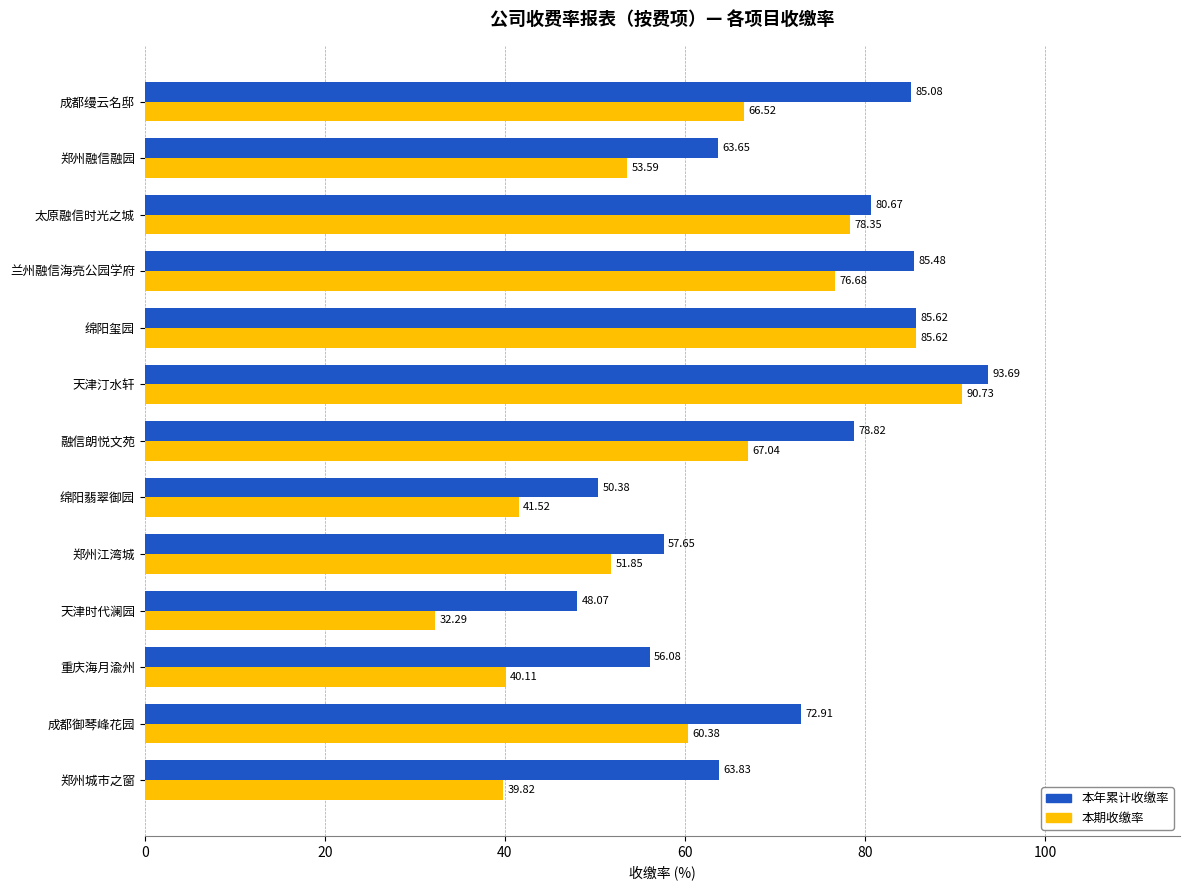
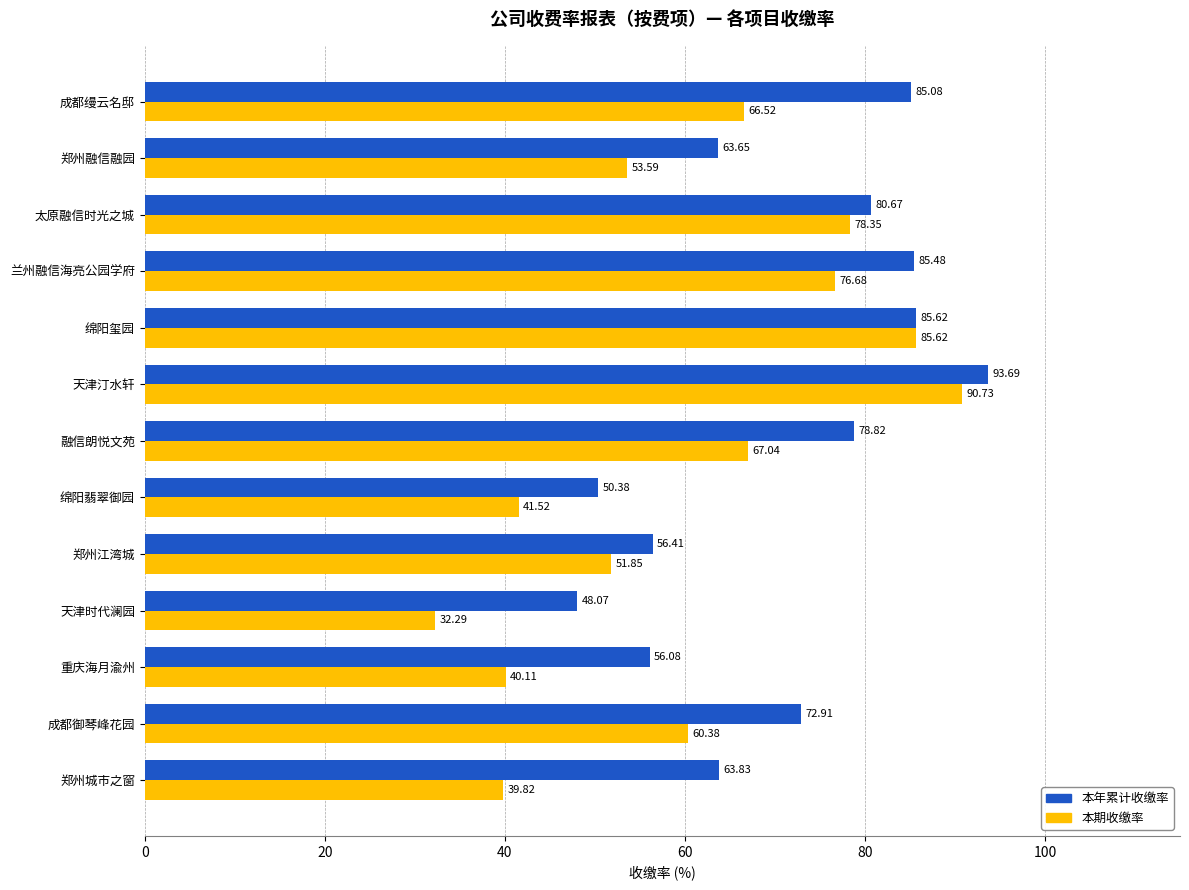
  {
    "本期收缴率": {
      "成都缦云名邸": 66.52,
      "郑州融信融园": 53.59,
      "太原融信时光之城": 78.35,
      "兰州融信海亮公园学府": 76.68,
      "绵阳玺园": 85.62,
      "天津汀水轩": 90.73,
      "融信朗悦文苑": 67.04,
      "绵阳翡翠御园": 41.52,
      "郑州江湾城": 51.85,
      "天津时代澜园": 32.29,
      "重庆海月渝州": 40.11,
      "成都御琴峰花园": 60.38,
      "郑州城市之窗": 39.82
    },
    "本年累计收缴率": {
      "成都缦云名邸": 85.08,
      "郑州融信融园": 63.65,
      "太原融信时光之城": 80.67,
      "兰州融信海亮公园学府": 85.48,
      "绵阳玺园": 85.62,
      "天津汀水轩": 93.69,
      "融信朗悦文苑": 78.82,
      "绵阳翡翠御园": 50.38,
-     "郑州江湾城": 57.65,
+     "郑州江湾城": 56.41,
      "天津时代澜园": 48.07,
      "重庆海月渝州": 56.08,
      "成都御琴峰花园": 72.91,
      "郑州城市之窗": 63.83
    }
  }
